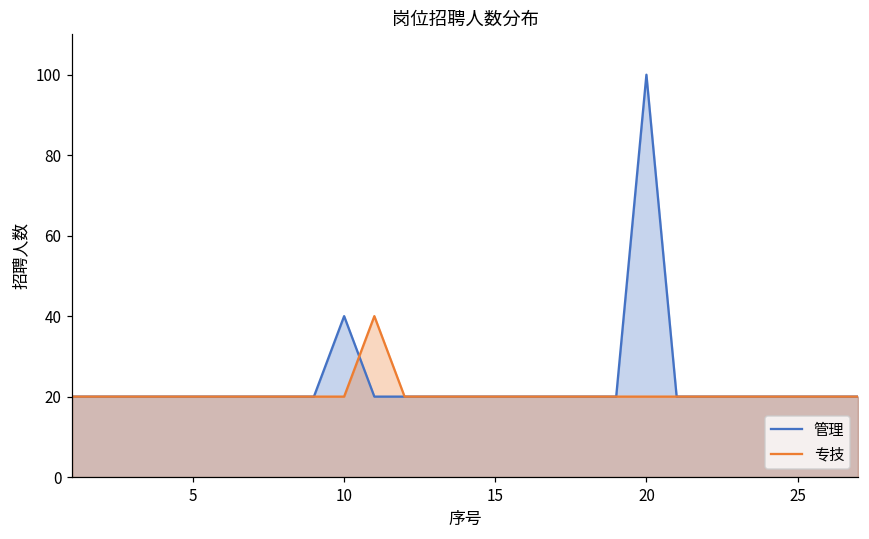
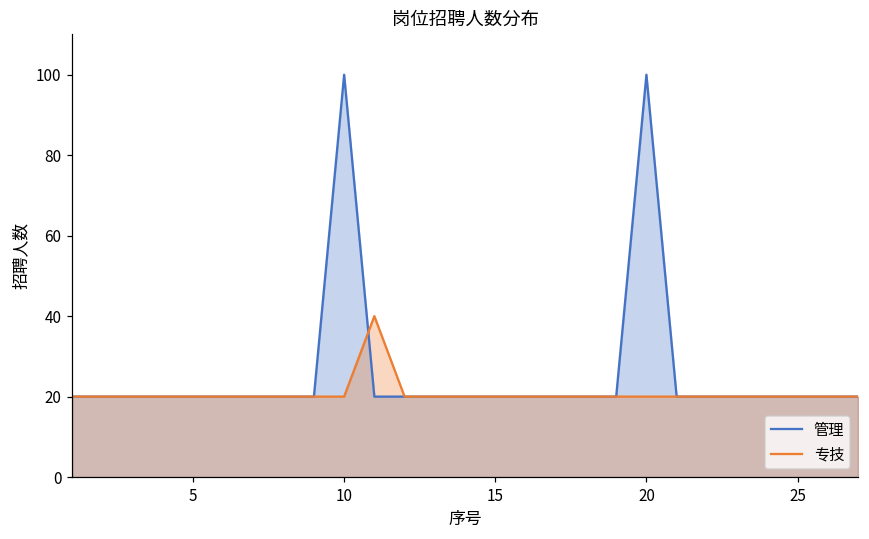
  {
    "管理": {
-     "10": 40,
+     "10": 100,
      "20": 100
    },
    "专技": {
      "10": 20,
      "20": 20
    }
  }
